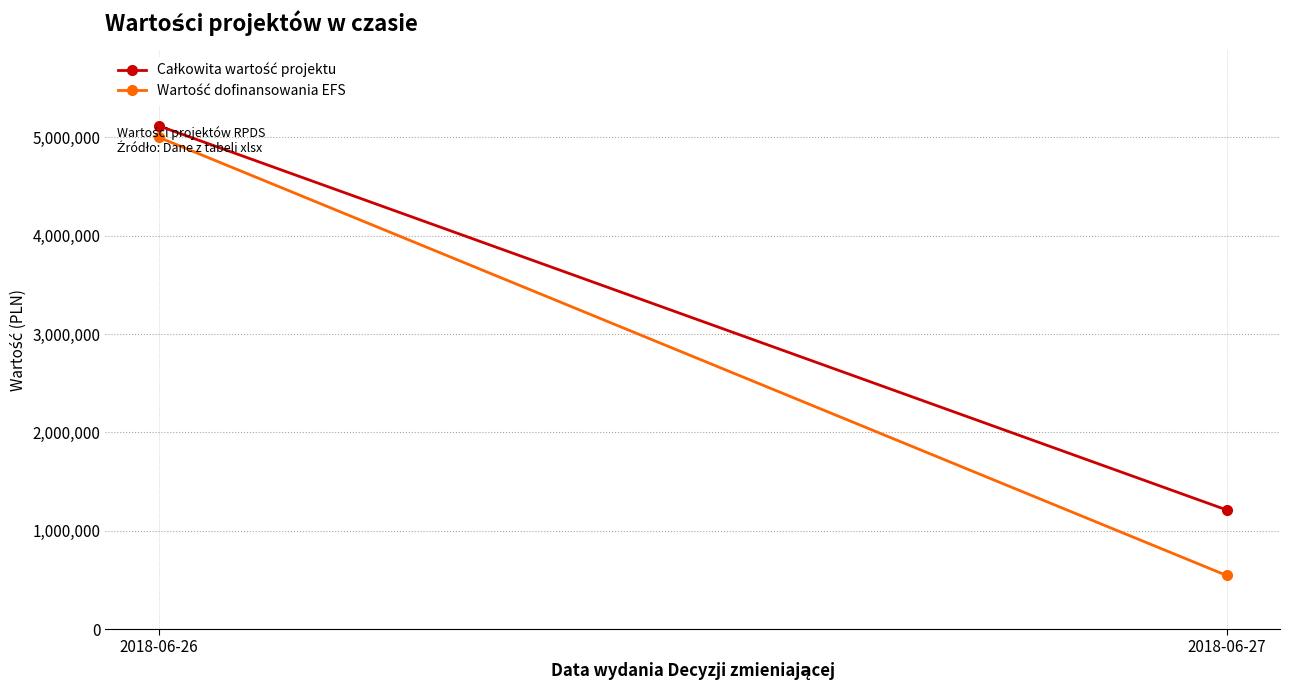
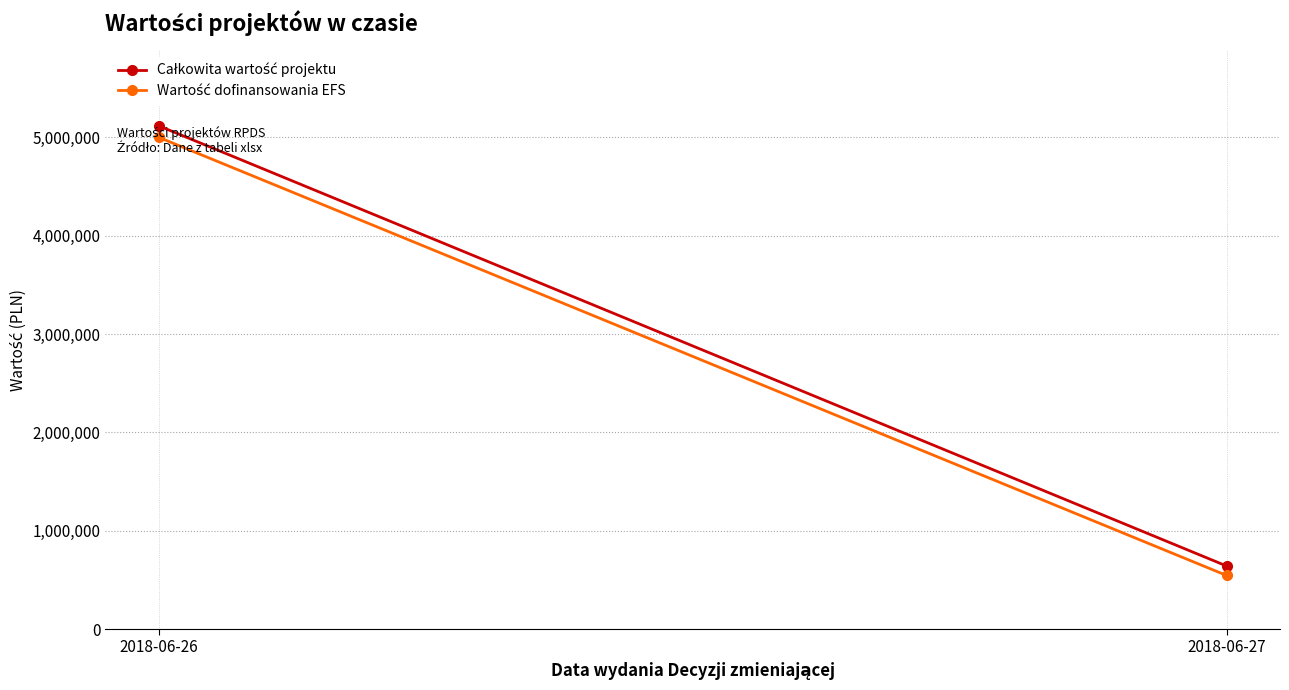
  {
    "Całkowita wartość projektu": {
      "2018-06-26": "5,100,000",
-     "2018-06-27": "1,200,000"
+     "2018-06-27": "600,000"
    },
    "Wartość dofinansowania EFS": {
      "2018-06-26": "5,000,000",
      "2018-06-27": "500,000"
    }
  }
